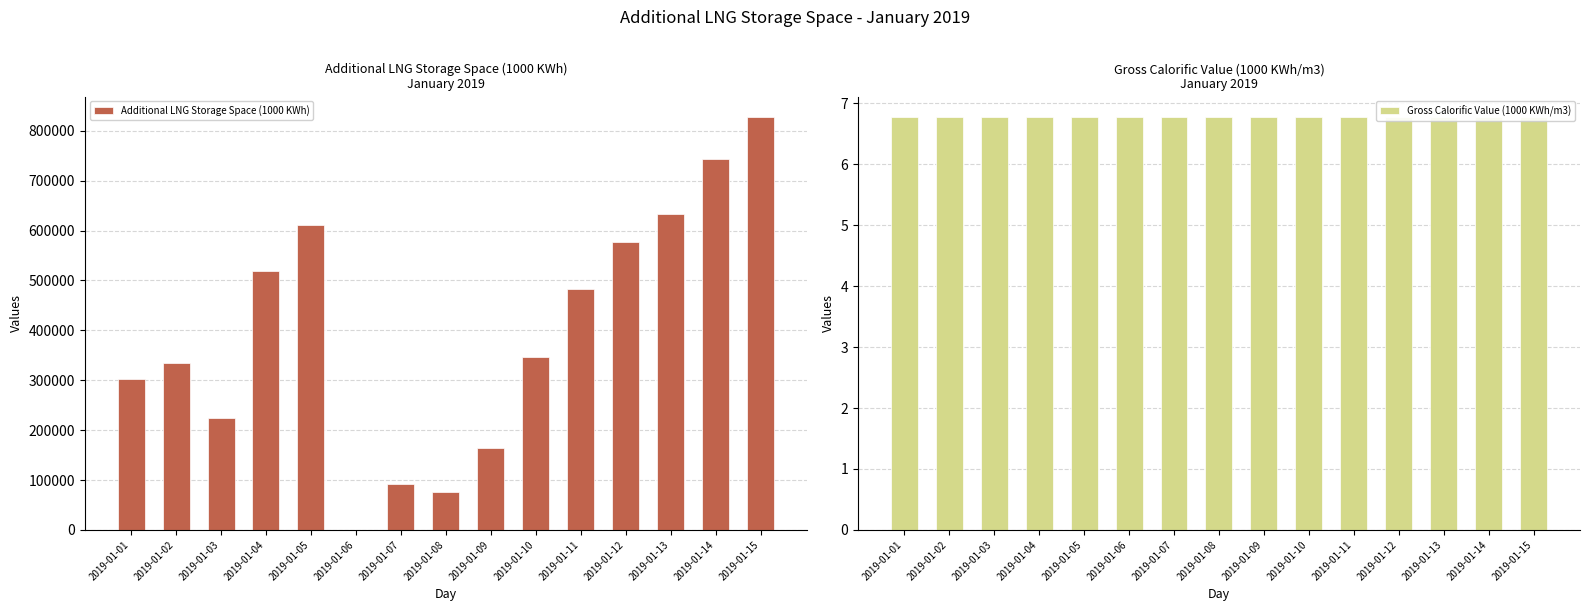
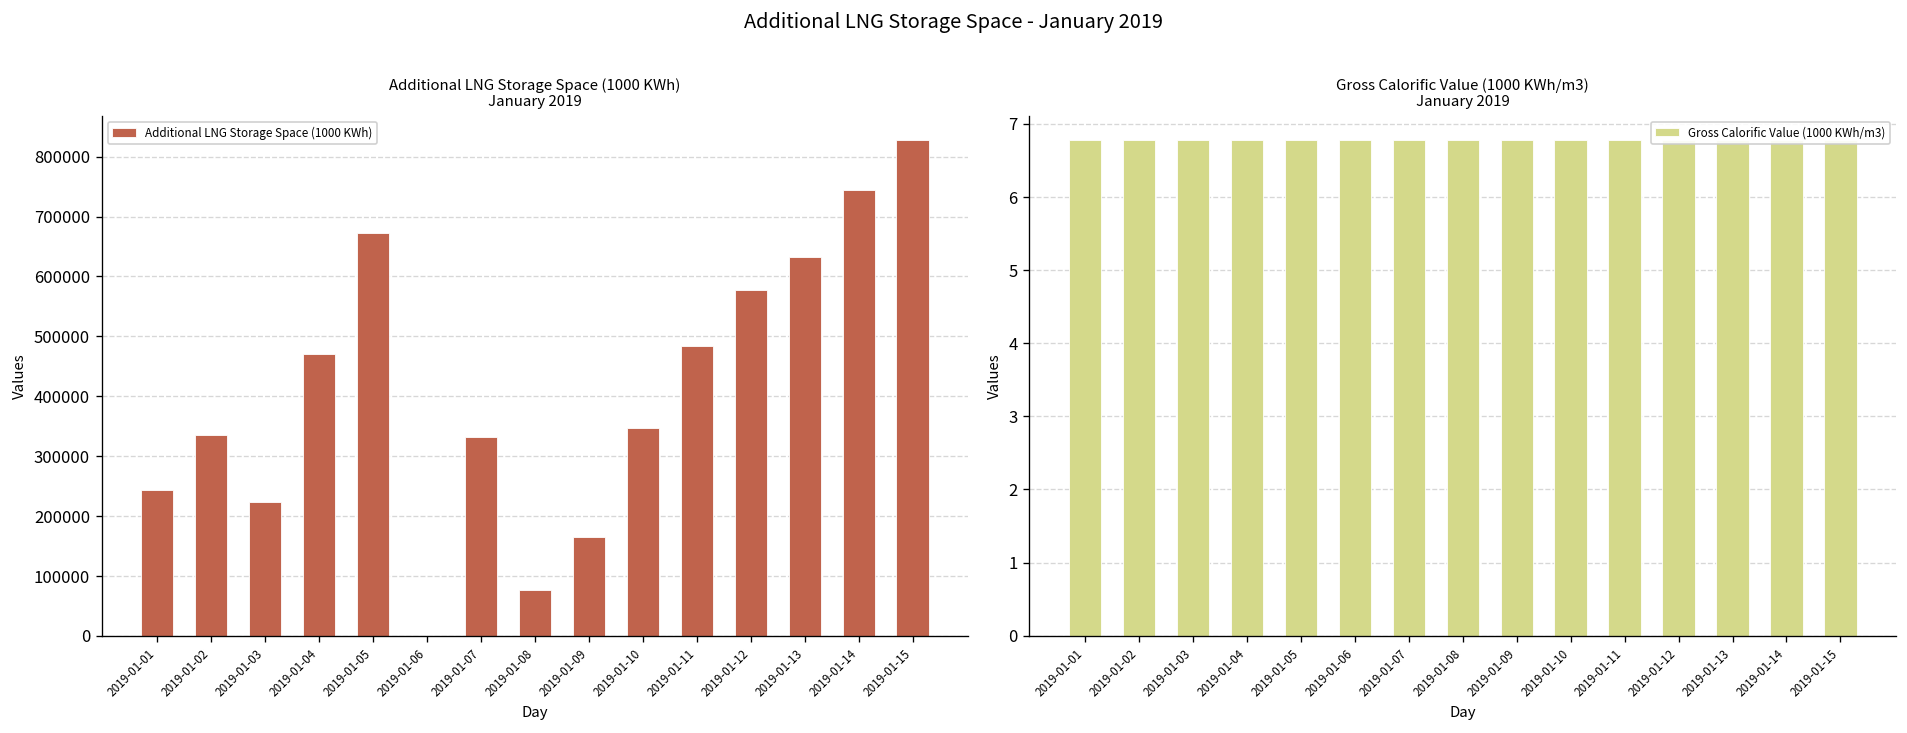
  {
    "Additional LNG Storage Space (1000 KWh) January 2019": {
-     "2019-01-01": 300000,
+     "2019-01-01": 240000,
      "2019-01-02": 340000,
      "2019-01-03": 220000,
-     "2019-01-04": 520000,
-     "2019-01-05": 610000,
-     "2019-01-07": 90000,
+     "2019-01-04": 470000,
+     "2019-01-05": 670000,
+     "2019-01-07": 330000,
      "2019-01-08": 80000,
      "2019-01-09": 160000,
      "2019-01-10": 350000,
      "2019-01-11": 480000,
      "2019-01-12": 580000,
      "2019-01-13": 630000,
      "2019-01-14": 740000,
      "2019-01-15": 830000
    },
    "Gross Calorific Value (1000 KWh/m3) January 2019": {
      "2019-01-01": 6.8,
      "2019-01-02": 6.8,
      "2019-01-03": 6.8,
      "2019-01-04": 6.8,
      "2019-01-05": 6.8,
      "2019-01-06": 6.8,
      "2019-01-07": 6.8,
      "2019-01-08": 6.8,
      "2019-01-09": 6.8,
      "2019-01-10": 6.8,
      "2019-01-11": 6.8
    }
  }
